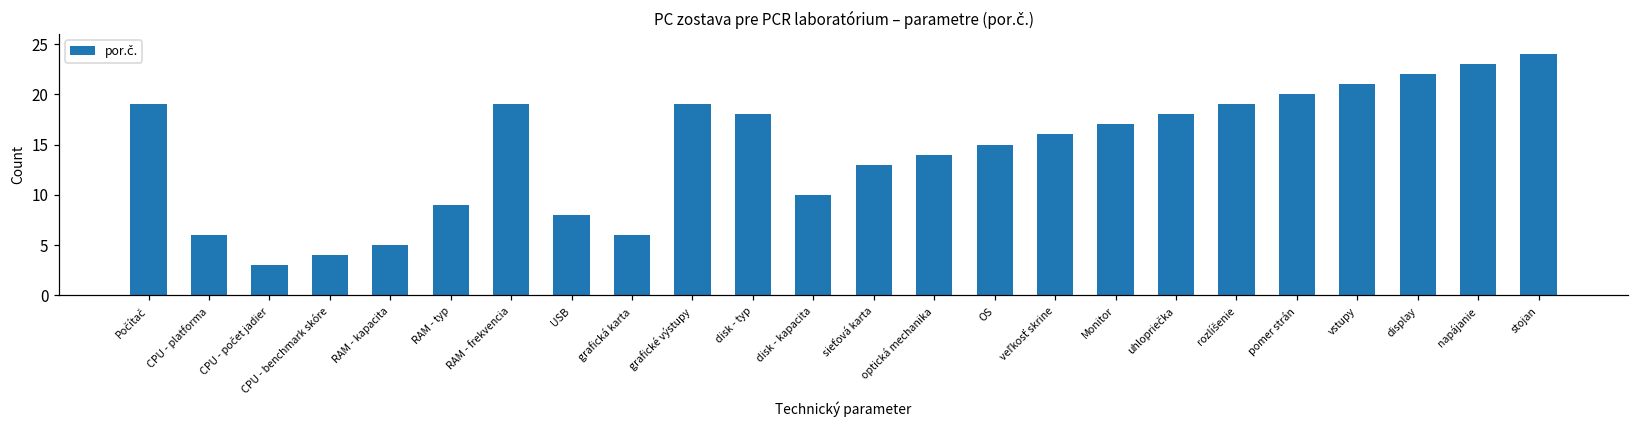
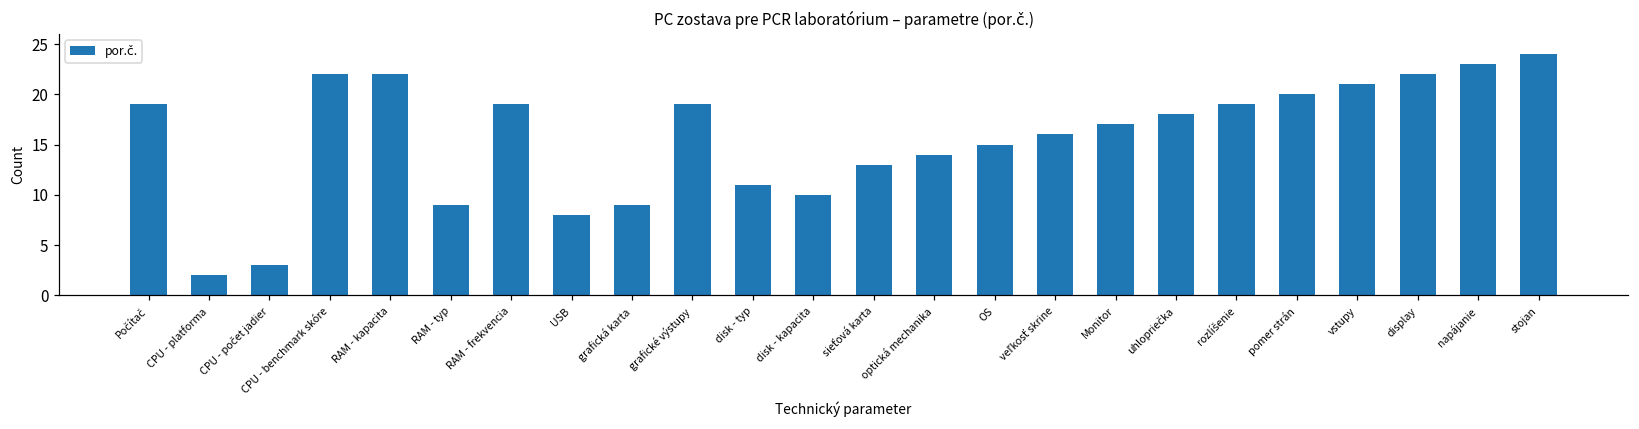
  {
    "Počítač": 19,
-   "CPU - platforma": 6,
+   "CPU - platforma": 2,
    "CPU - počet jadier": 3,
-   "CPU - benchmark skóre": 4,
-   "RAM - kapacita": 5,
+   "CPU - benchmark skóre": 22,
+   "RAM - kapacita": 22,
    "RAM - typ": 9,
    "RAM - frekvencia": 19,
    "USB": 8,
-   "grafická karta": 6,
+   "grafická karta": 9,
    "grafické výstupy": 19,
-   "disk - typ": 18,
+   "disk - typ": 11,
    "disk - kapacita": 10,
    "sieťová karta": 13,
    "optická mechanika": 14,
    "OS": 15,
    "veľkosť skrine": 16,
    "Monitor": 17,
    "uhlopriečka": 18,
    "rozlíšenie": 19,
    "pomer strán": 20,
    "vstupy": 21,
    "display": 22,
    "napájanie": 23,
    "stojan": 24
  }
